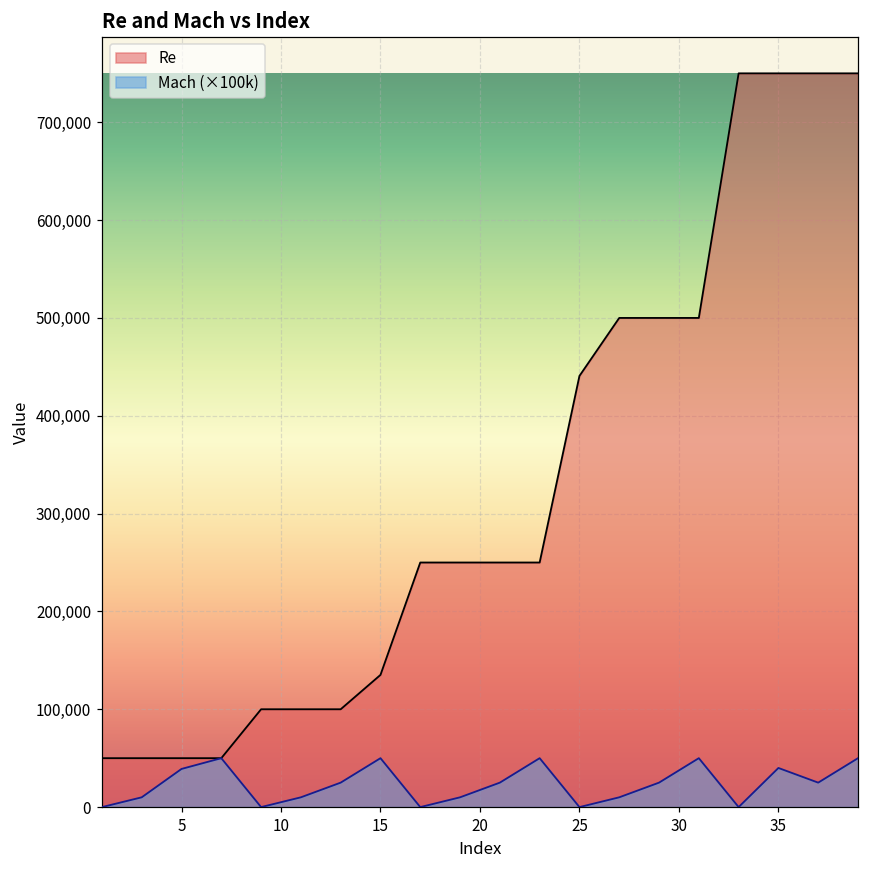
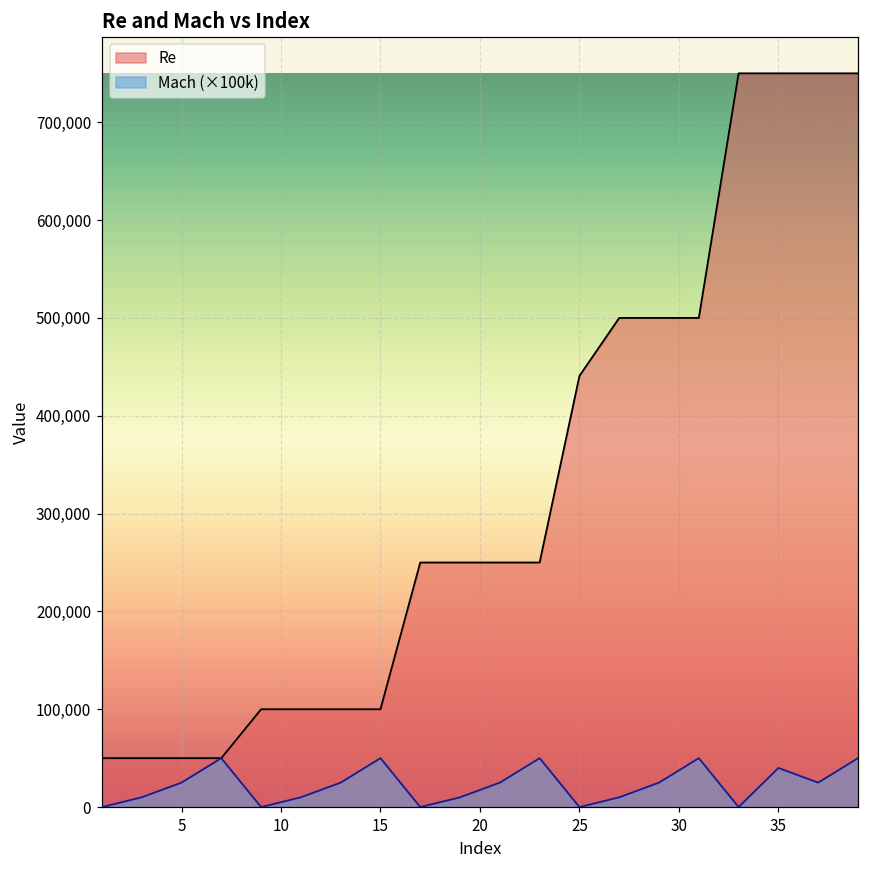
  {
    "Re": {
      "5": "50,000",
-     "15": "140,000",
+     "15": "100,000",
      "25": "440,000",
      "35": "750,000"
    },
    "Mach (×100k)": {
-     "5": "40,000",
+     "5": "30,000",
      "15": "50,000",
      "25": "0",
      "35": "40,000"
    }
  }
